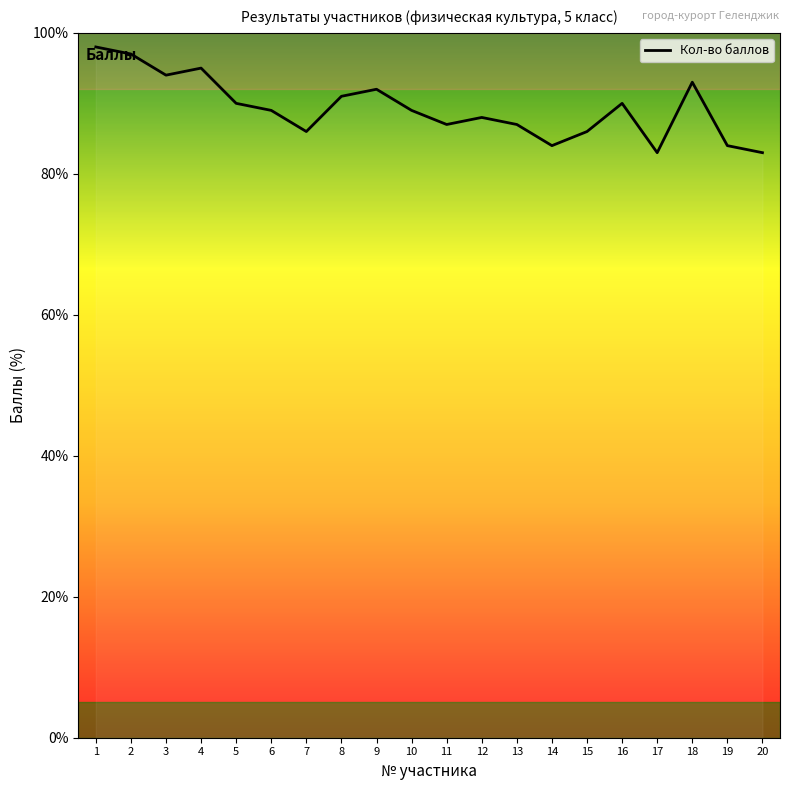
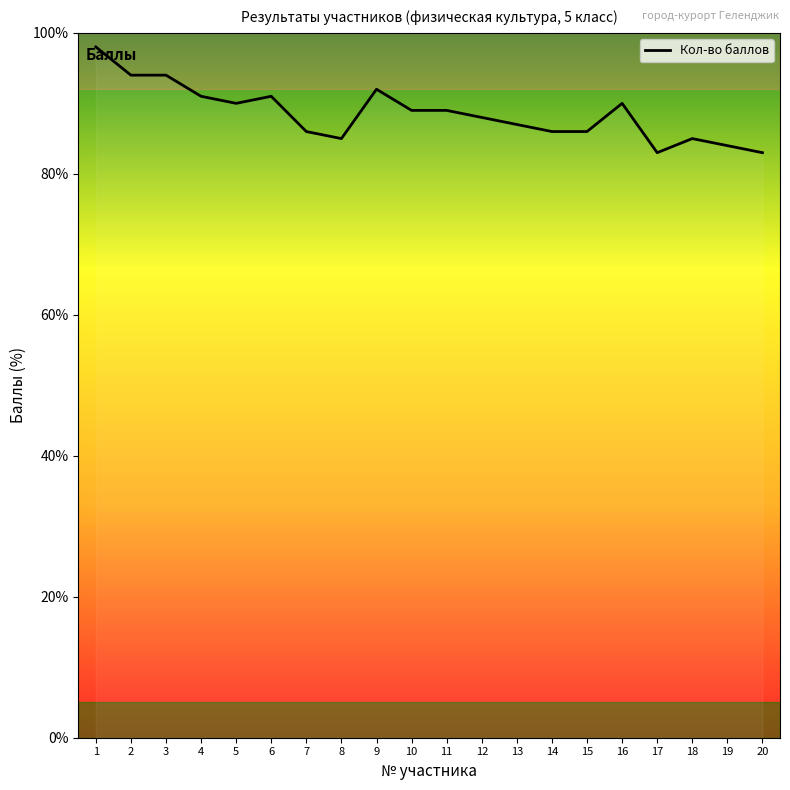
  {
    "1": "98%",
-   "2": "97%",
+   "2": "94%",
    "3": "94%",
-   "4": "95%",
+   "4": "91%",
    "5": "90%",
-   "6": "89%",
+   "6": "91%",
    "7": "86%",
-   "8": "91%",
+   "8": "85%",
    "9": "92%",
    "10": "89%",
-   "11": "87%",
+   "11": "89%",
    "12": "88%",
    "13": "87%",
-   "14": "84%",
+   "14": "86%",
    "15": "86%",
    "16": "90%",
    "17": "83%",
-   "18": "93%",
+   "18": "85%",
    "19": "84%",
    "20": "83%"
  }
